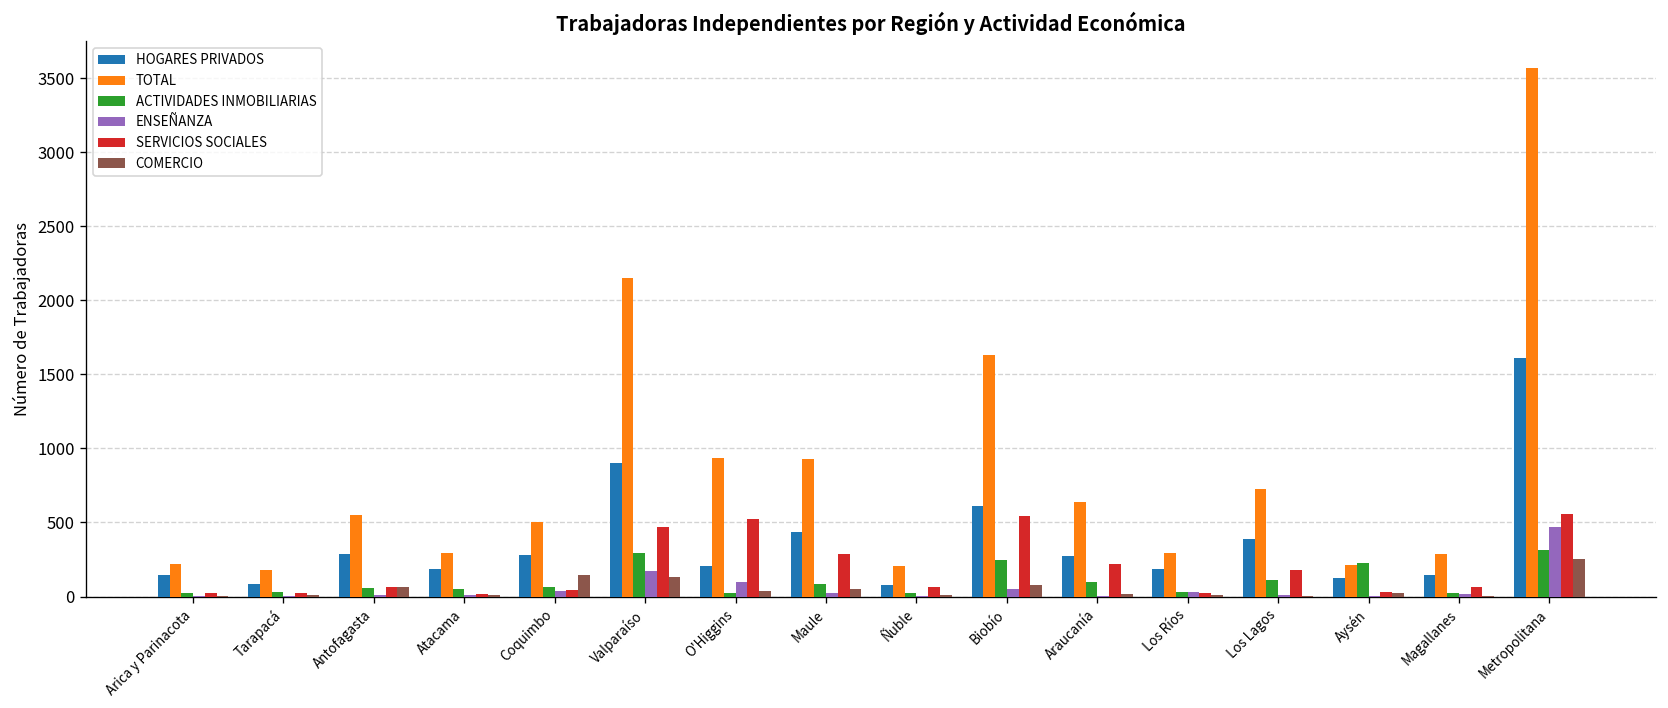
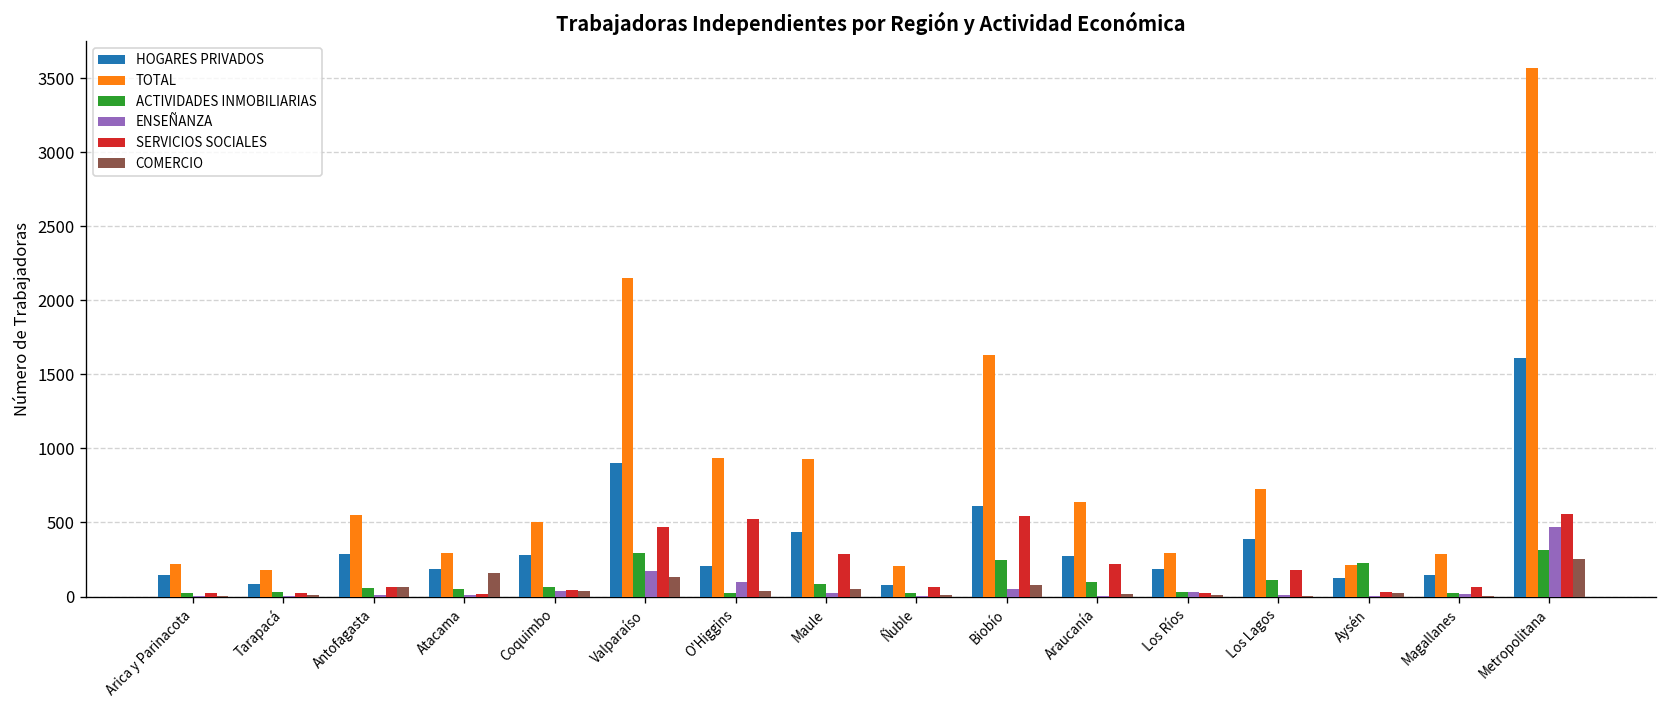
  {
    "HOGARES PRIVADOS": {
      "Arica y Parinacota": 150,
      "Tarapacá": 90,
      "Antofagasta": 290,
      "Atacama": 190,
      "Coquimbo": 280,
      "Valparaíso": 900,
      "O'Higgins": 210,
      "Maule": 430,
      "Ñuble": 80,
      "Biobío": 610,
      "Araucanía": 280,
      "Los Ríos": 190,
      "Los Lagos": 390,
      "Aysén": 130,
      "Magallanes": 140,
      "Metropolitana": 1610
    },
    "TOTAL": {
      "Arica y Parinacota": 220,
      "Tarapacá": 180,
      "Antofagasta": 550,
      "Atacama": 290,
      "Coquimbo": 500,
      "Valparaíso": 2150,
      "O'Higgins": 940,
      "Maule": 930,
      "Ñuble": 210,
      "Biobío": 1630,
      "Araucanía": 640,
      "Los Ríos": 300,
      "Los Lagos": 730,
      "Aysén": 220,
      "Magallanes": 290,
      "Metropolitana": 3570
    },
    "ACTIVIDADES INMOBILIARIAS": {
      "Arica y Parinacota": 30,
      "Tarapacá": 30,
      "Antofagasta": 60,
      "Atacama": 50,
      "Coquimbo": 60,
      "Valparaíso": 290,
      "O'Higgins": 20,
      "Maule": 80,
      "Ñuble": 20,
      "Biobío": 250,
      "Araucanía": 100,
      "Los Ríos": 30,
      "Los Lagos": 110,
      "Aysén": 230,
      "Magallanes": 20,
      "Metropolitana": 320
    },
    "ENSEÑANZA": {
      "Coquimbo": 40,
      "Valparaíso": 170,
      "O'Higgins": 100,
      "Maule": 30,
      "Biobío": 50,
      "Los Ríos": 30,
      "Metropolitana": 470
    },
    "SERVICIOS SOCIALES": {
      "Arica y Parinacota": 30,
      "Tarapacá": 30,
      "Antofagasta": 60,
      "Coquimbo": 40,
      "Valparaíso": 470,
      "O'Higgins": 530,
      "Maule": 290,
      "Ñuble": 70,
      "Biobío": 550,
      "Araucanía": 220,
      "Los Ríos": 30,
      "Los Lagos": 180,
      "Aysén": 30,
      "Magallanes": 70,
      "Metropolitana": 550
    },
    "COMERCIO": {
      "Antofagasta": 70,
-     "Atacama": 10,
-     "Coquimbo": 140,
+     "Atacama": 160,
+     "Coquimbo": 40,
      "Valparaíso": 130,
      "O'Higgins": 40,
      "Maule": 50,
      "Biobío": 80,
      "Aysén": 20,
      "Metropolitana": 250
    }
  }
